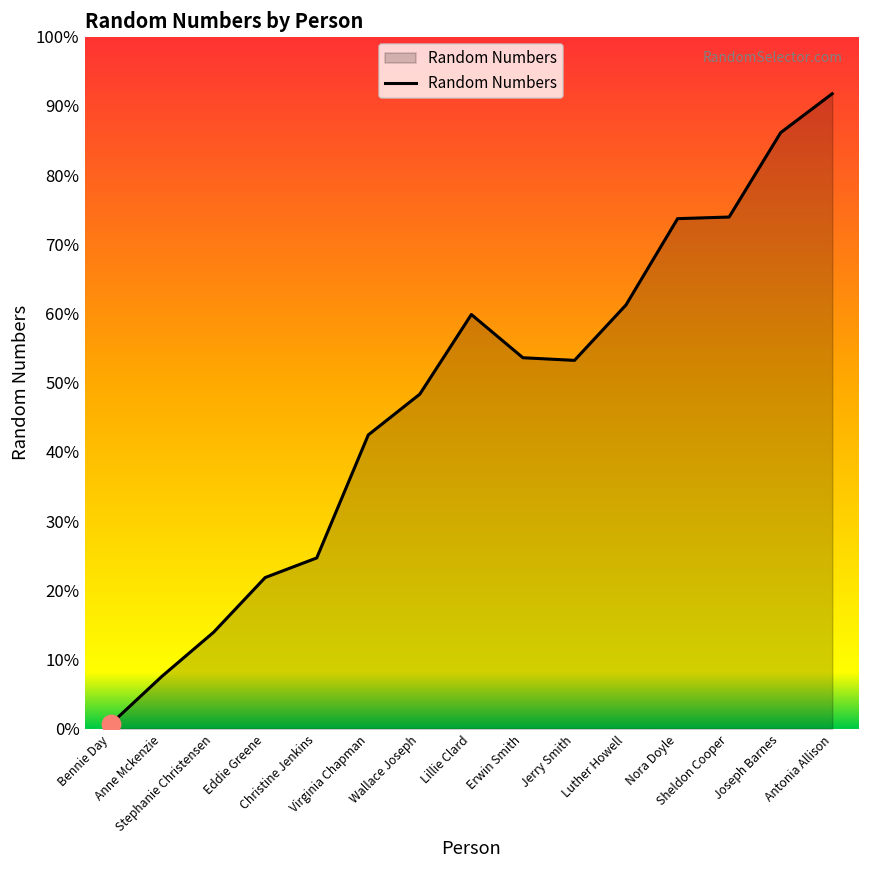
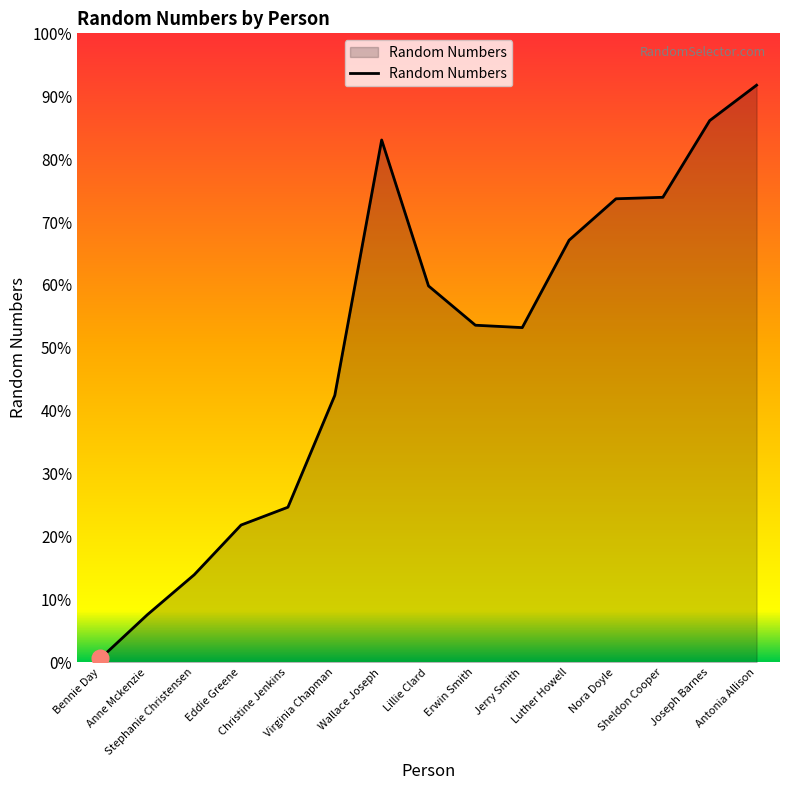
  {
    "Random Numbers": {
      "Anne Mckenzie": "8%",
      "Stephanie Christensen": "14%",
      "Eddie Greene": "22%",
      "Christine Jenkins": "25%",
      "Virginia Chapman": "42%",
-     "Wallace Joseph": "48%",
+     "Wallace Joseph": "83%",
      "Lillie Clard": "60%",
      "Erwin Smith": "54%",
      "Jerry Smith": "53%",
-     "Luther Howell": "61%",
+     "Luther Howell": "67%",
      "Nora Doyle": "74%",
      "Sheldon Cooper": "74%",
      "Joseph Barnes": "86%",
      "Antonia Allison": "92%"
    }
  }
